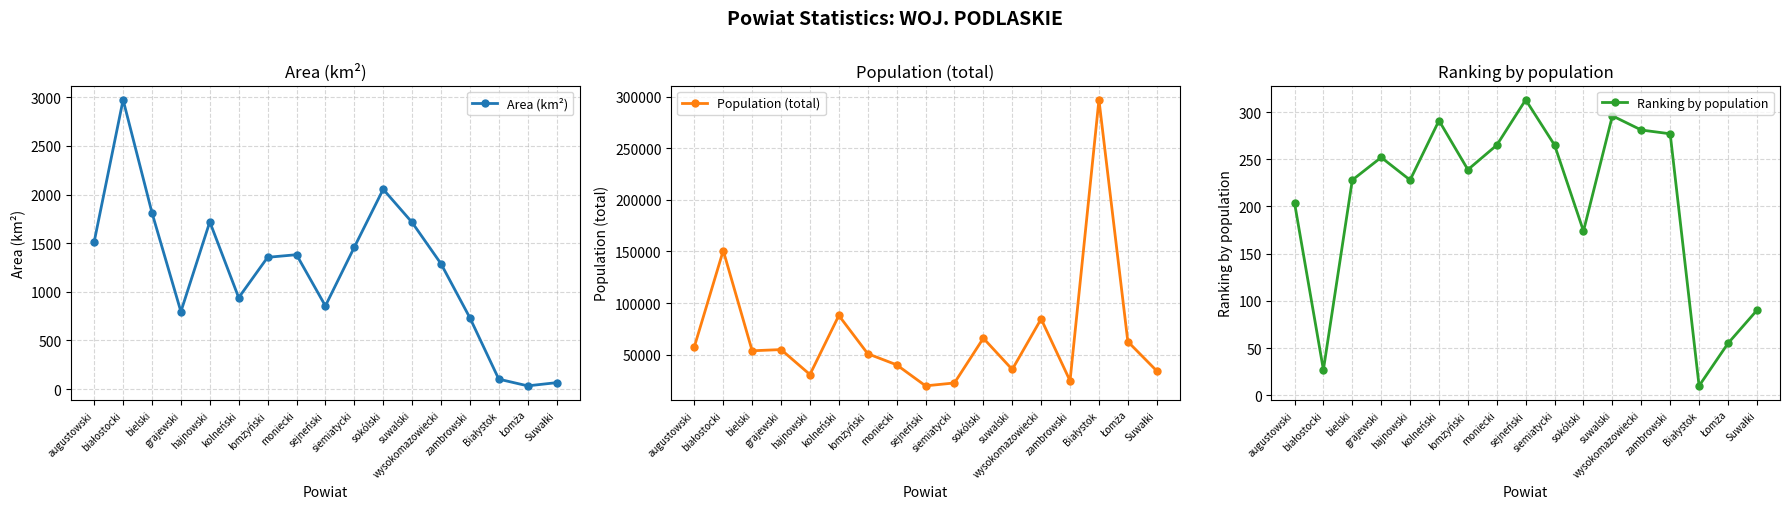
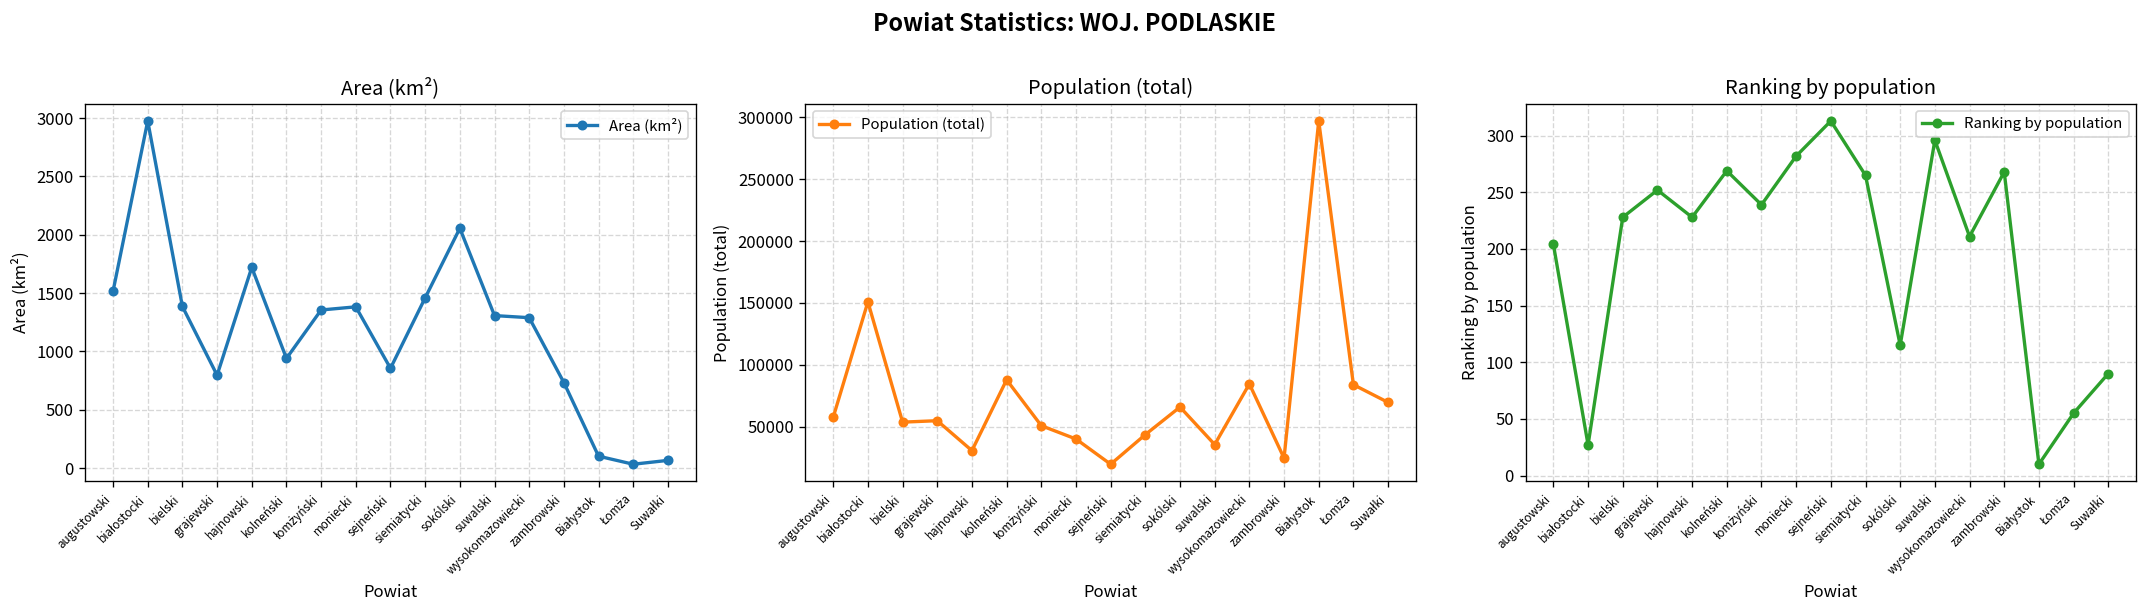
  {
    "Area (km²)": {
      "augustowski": 1500,
      "białostocki": 3000,
-     "bielski": 1800,
+     "bielski": 1400,
      "grajewski": 800,
      "hajnowski": 1700,
      "kolneński": 900,
      "łomżyński": 1400,
      "moniecki": 1400,
      "sejneński": 900,
      "siemiatycki": 1500,
      "sokólski": 2100,
-     "suwalski": 1700,
+     "suwalski": 1300,
      "wysokomazowiecki": 1300,
      "zambrowski": 700,
      "Białystok": 100,
      "Łomża": 0,
      "Suwałki": 100
    },
    "Population (total)": {
      "augustowski": 58000,
      "białostocki": 151000,
      "bielski": 54000,
      "grajewski": 55000,
      "hajnowski": 31000,
      "kolneński": 88000,
      "łomżyński": 51000,
      "moniecki": 40000,
      "sejneński": 20000,
-     "siemiatycki": 23000,
+     "siemiatycki": 44000,
      "sokólski": 66000,
      "suwalski": 36000,
      "wysokomazowiecki": 85000,
      "zambrowski": 25000,
      "Białystok": 297000,
-     "Łomża": 63000,
-     "Suwałki": 34000
+     "Łomża": 84000,
+     "Suwałki": 70000
    },
    "Ranking by population": {
      "augustowski": 200,
      "białostocki": 30,
      "bielski": 230,
      "grajewski": 250,
      "hajnowski": 230,
-     "kolneński": 290,
+     "kolneński": 270,
      "łomżyński": 240,
-     "moniecki": 270,
+     "moniecki": 280,
      "sejneński": 310,
      "siemiatycki": 270,
-     "sokólski": 170,
+     "sokólski": 120,
      "suwalski": 300,
-     "wysokomazowiecki": 280,
-     "zambrowski": 280,
+     "wysokomazowiecki": 210,
+     "zambrowski": 270,
      "Białystok": 10,
      "Łomża": 60,
      "Suwałki": 90
    }
  }
